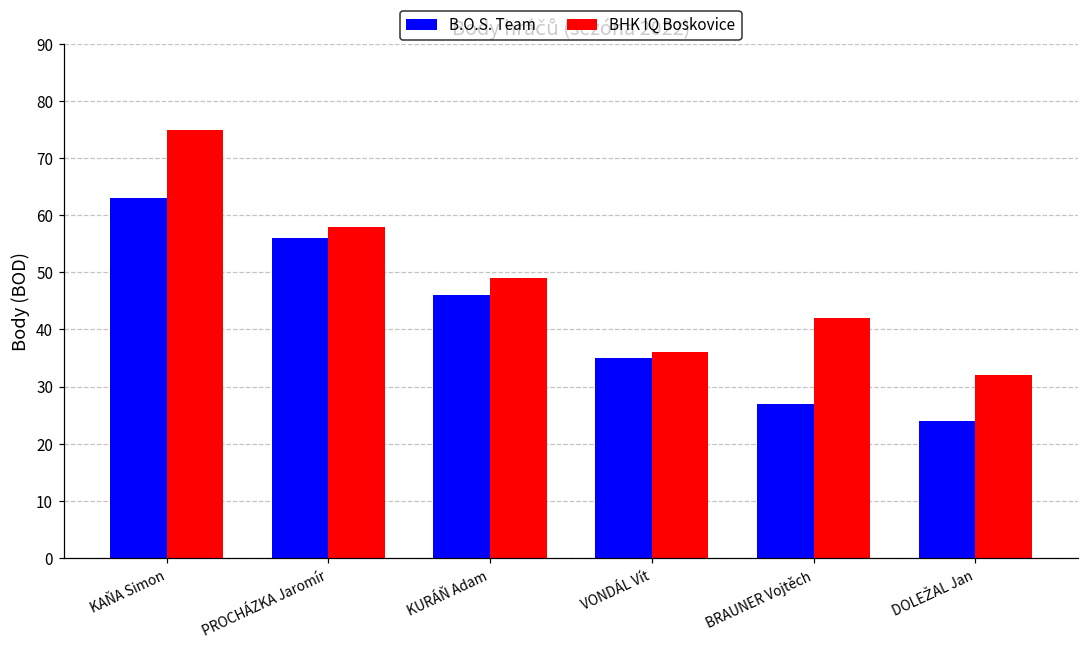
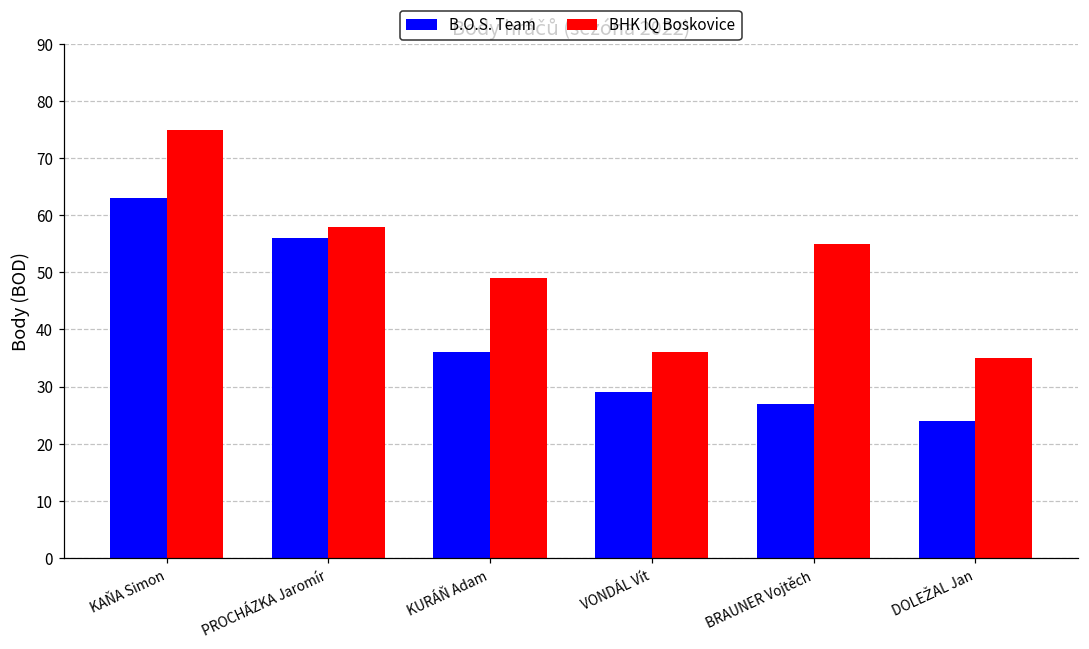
  {
    "B.O.S. Team": {
      "KAŇA Simon": 63,
      "PROCHÁZKA Jaromír": 56,
-     "KURÁŇ Adam": 46,
-     "VONDÁL Vít": 35,
+     "KURÁŇ Adam": 36,
+     "VONDÁL Vít": 29,
      "BRAUNER Vojtěch": 27,
      "DOLEŽAL Jan": 24
    },
    "BHK IQ Boskovice": {
      "KAŇA Simon": 75,
      "PROCHÁZKA Jaromír": 58,
      "KURÁŇ Adam": 49,
      "VONDÁL Vít": 36,
-     "BRAUNER Vojtěch": 42,
-     "DOLEŽAL Jan": 32
+     "BRAUNER Vojtěch": 55,
+     "DOLEŽAL Jan": 35
    }
  }
